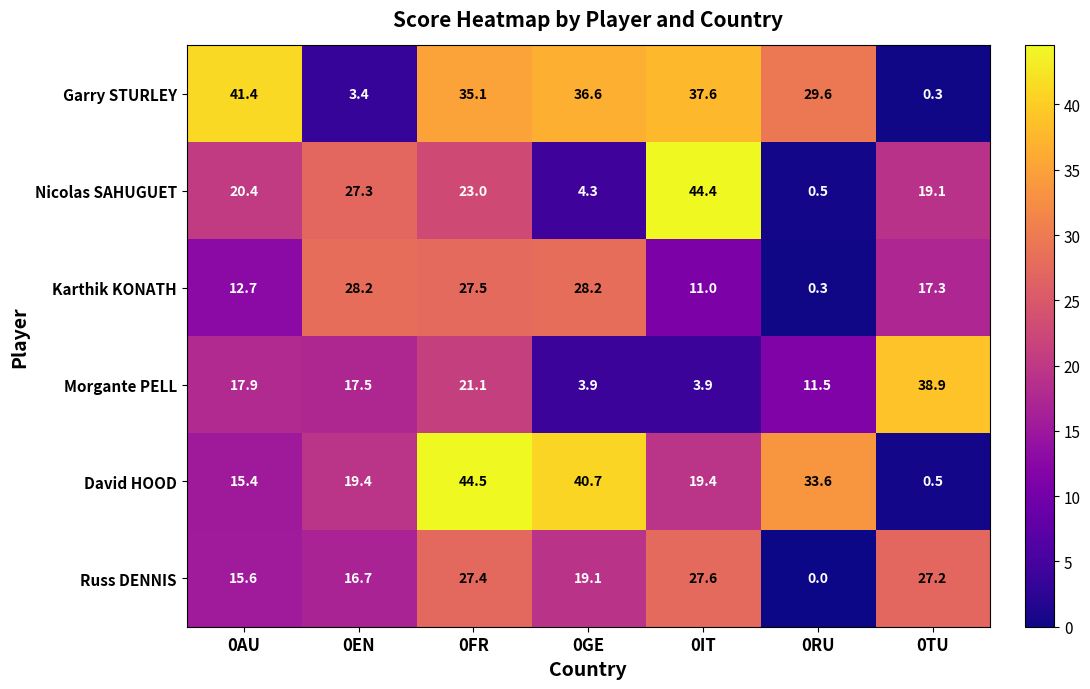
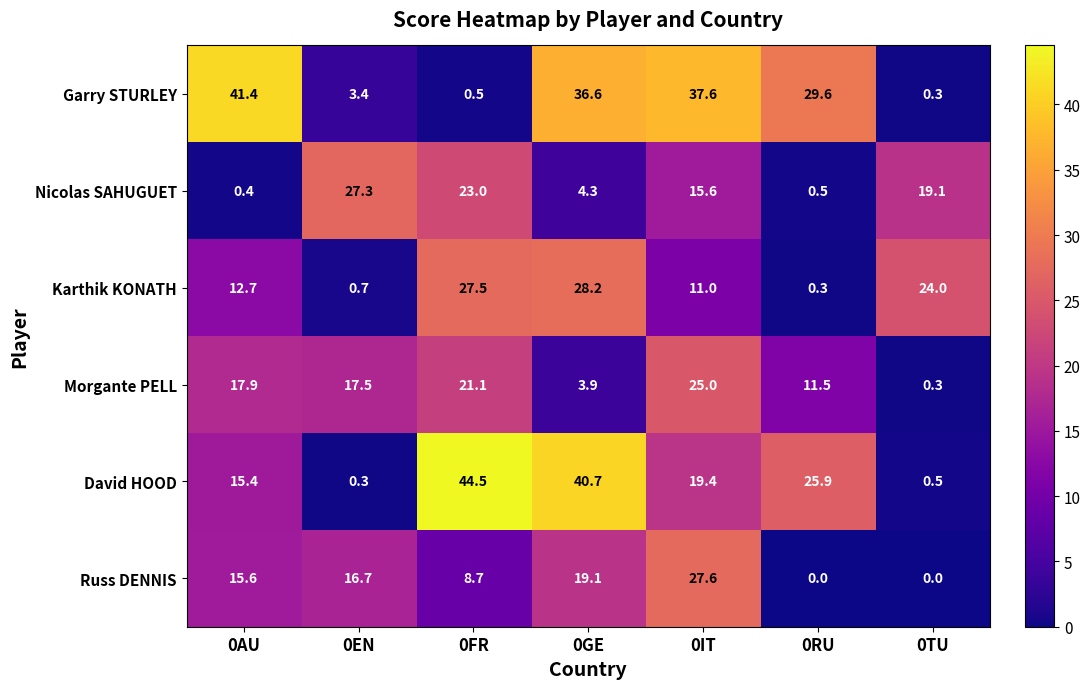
  {
    "Garry STURLEY": {
      "0AU": 41.4,
      "0EN": 3.4,
-     "0FR": 35.1,
+     "0FR": 0.5,
      "0GE": 36.6,
      "0IT": 37.6,
      "0RU": 29.6,
      "0TU": 0.3
    },
    "Nicolas SAHUGUET": {
-     "0AU": 20.4,
+     "0AU": 0.4,
      "0EN": 27.3,
      "0FR": 23.0,
      "0GE": 4.3,
-     "0IT": 44.4,
+     "0IT": 15.6,
      "0RU": 0.5,
      "0TU": 19.1
    },
    "Karthik KONATH": {
      "0AU": 12.7,
-     "0EN": 28.2,
+     "0EN": 0.7,
      "0FR": 27.5,
      "0GE": 28.2,
      "0IT": 11.0,
      "0RU": 0.3,
-     "0TU": 17.3
+     "0TU": 24.0
    },
    "Morgante PELL": {
      "0AU": 17.9,
      "0EN": 17.5,
      "0FR": 21.1,
      "0GE": 3.9,
-     "0IT": 3.9,
+     "0IT": 25.0,
      "0RU": 11.5,
-     "0TU": 38.9
+     "0TU": 0.3
    },
    "David HOOD": {
      "0AU": 15.4,
-     "0EN": 19.4,
+     "0EN": 0.3,
      "0FR": 44.5,
      "0GE": 40.7,
      "0IT": 19.4,
-     "0RU": 33.6,
+     "0RU": 25.9,
      "0TU": 0.5
    },
    "Russ DENNIS": {
      "0AU": 15.6,
      "0EN": 16.7,
-     "0FR": 27.4,
+     "0FR": 8.7,
      "0GE": 19.1,
      "0IT": 27.6,
      "0RU": 0.0,
-     "0TU": 27.2
+     "0TU": 0.0
    }
  }
